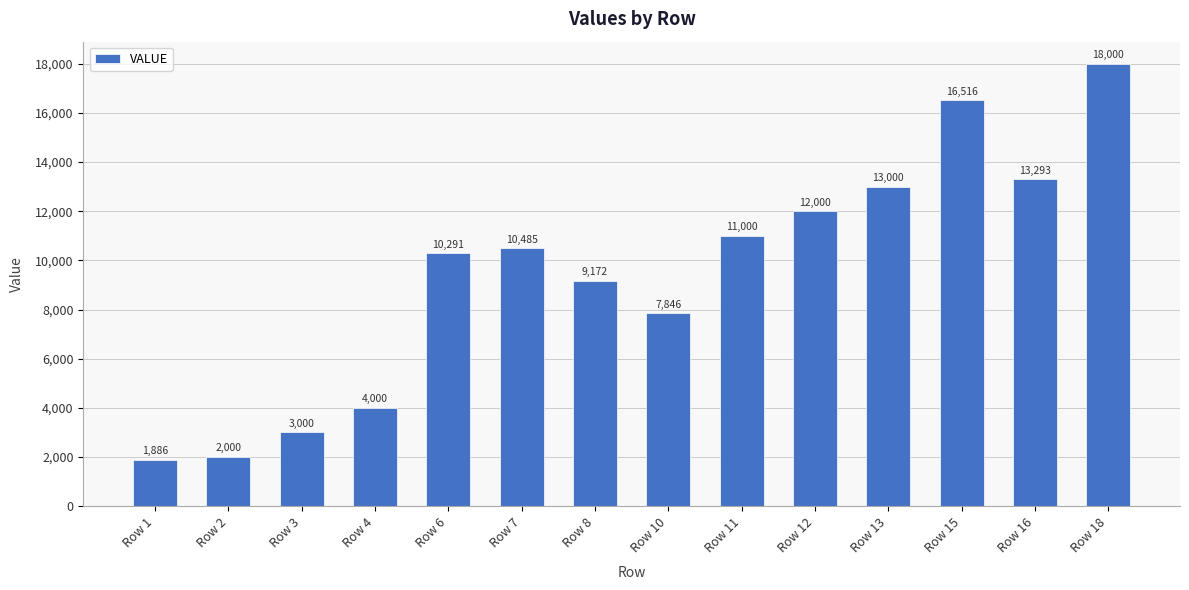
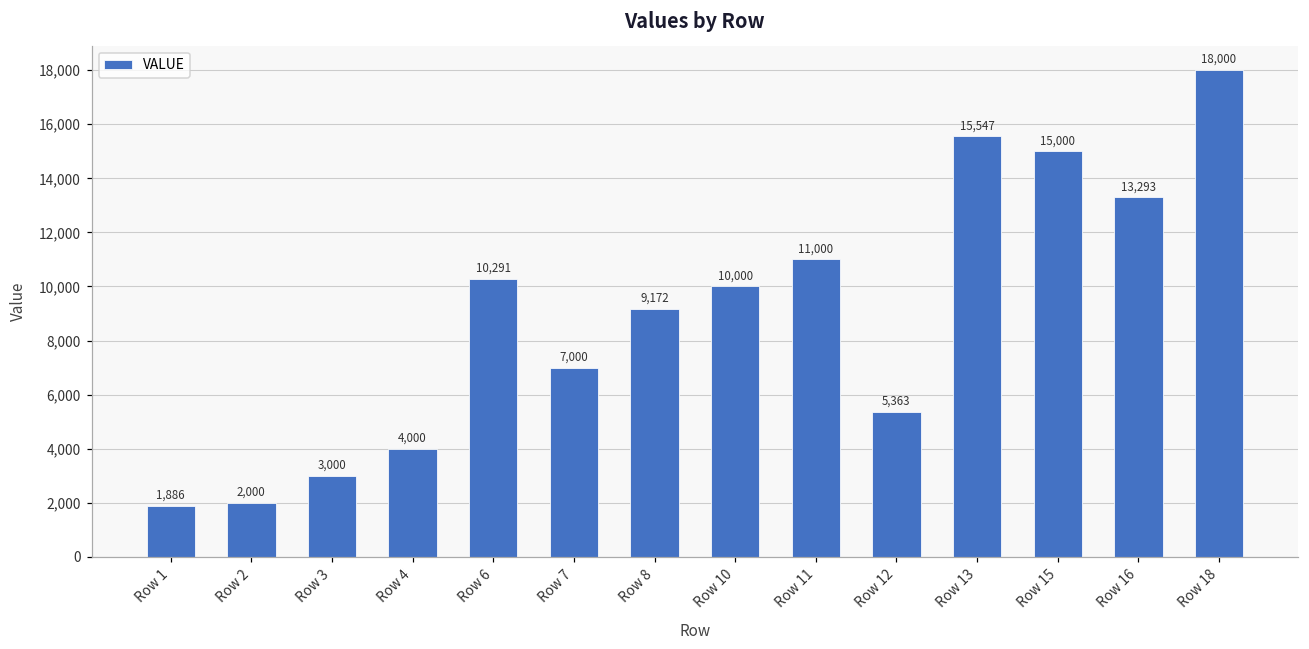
  {
    "Row 1": "1,886",
    "Row 2": "2,000",
    "Row 3": "3,000",
    "Row 4": "4,000",
    "Row 6": "10,291",
-   "Row 7": "10,485",
+   "Row 7": "7,000",
    "Row 8": "9,172",
-   "Row 10": "7,846",
+   "Row 10": "10,000",
    "Row 11": "11,000",
-   "Row 12": "12,000",
-   "Row 13": "13,000",
-   "Row 15": "16,516",
+   "Row 12": "5,363",
+   "Row 13": "15,547",
+   "Row 15": "15,000",
    "Row 16": "13,293",
    "Row 18": "18,000"
  }
